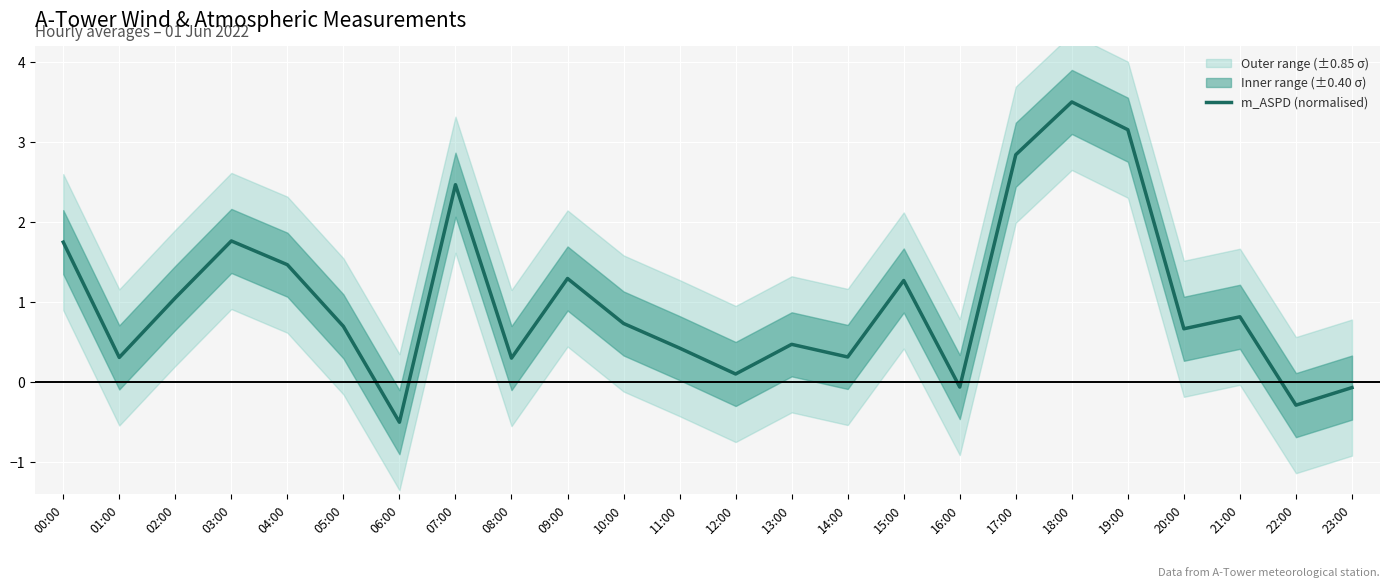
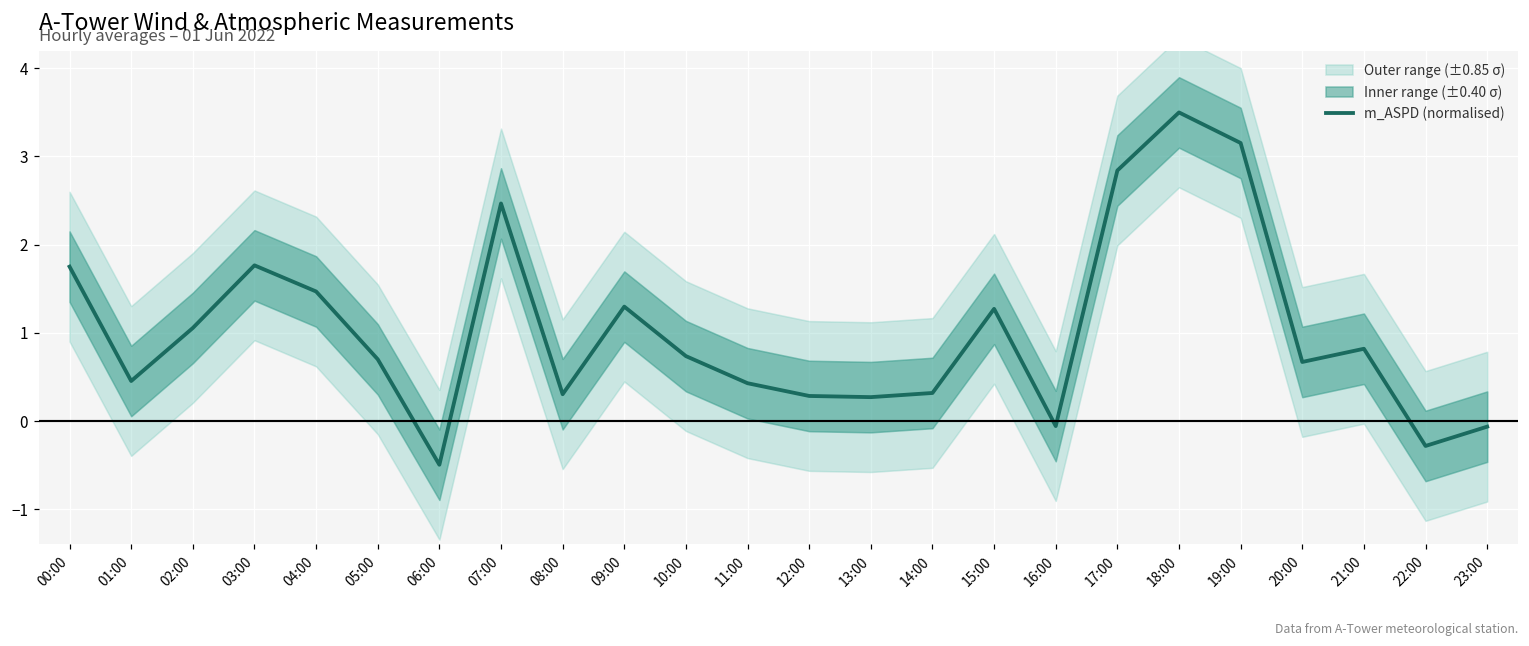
  {
    "m_ASPD (normalised)": {
      "00:00": 1.7,
-     "01:00": 0.3,
+     "01:00": 0.5,
      "02:00": 1.1,
      "03:00": 1.8,
      "04:00": 1.5,
      "05:00": 0.7,
      "06:00": -0.5,
      "07:00": 2.5,
      "08:00": 0.3,
      "09:00": 1.3,
      "10:00": 0.7,
      "11:00": 0.4,
-     "12:00": 0.1,
-     "13:00": 0.5,
+     "12:00": 0.3,
+     "13:00": 0.3,
      "14:00": 0.3,
      "15:00": 1.3,
      "16:00": -0.1,
      "17:00": 2.8,
      "18:00": 3.5,
      "19:00": 3.2,
      "20:00": 0.7,
      "21:00": 0.8,
      "22:00": -0.3,
      "23:00": -0.1
    }
  }
